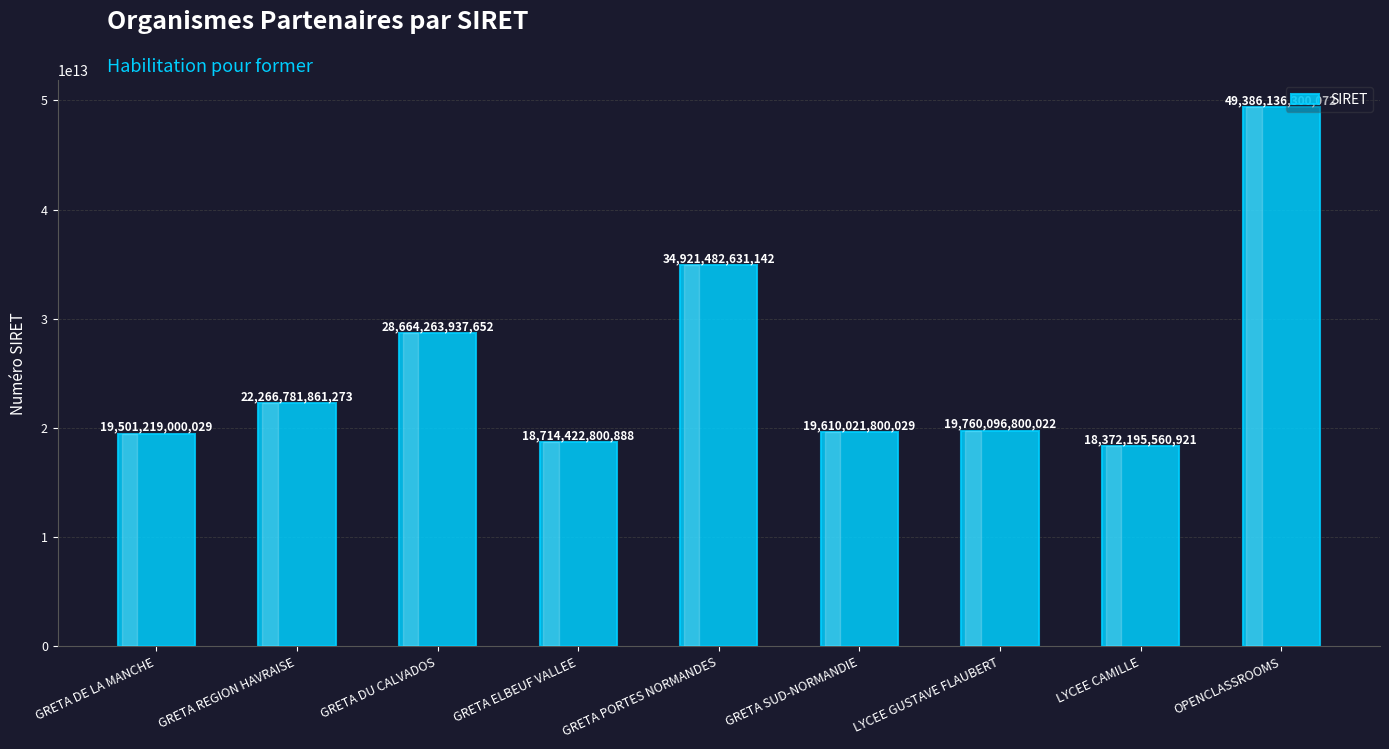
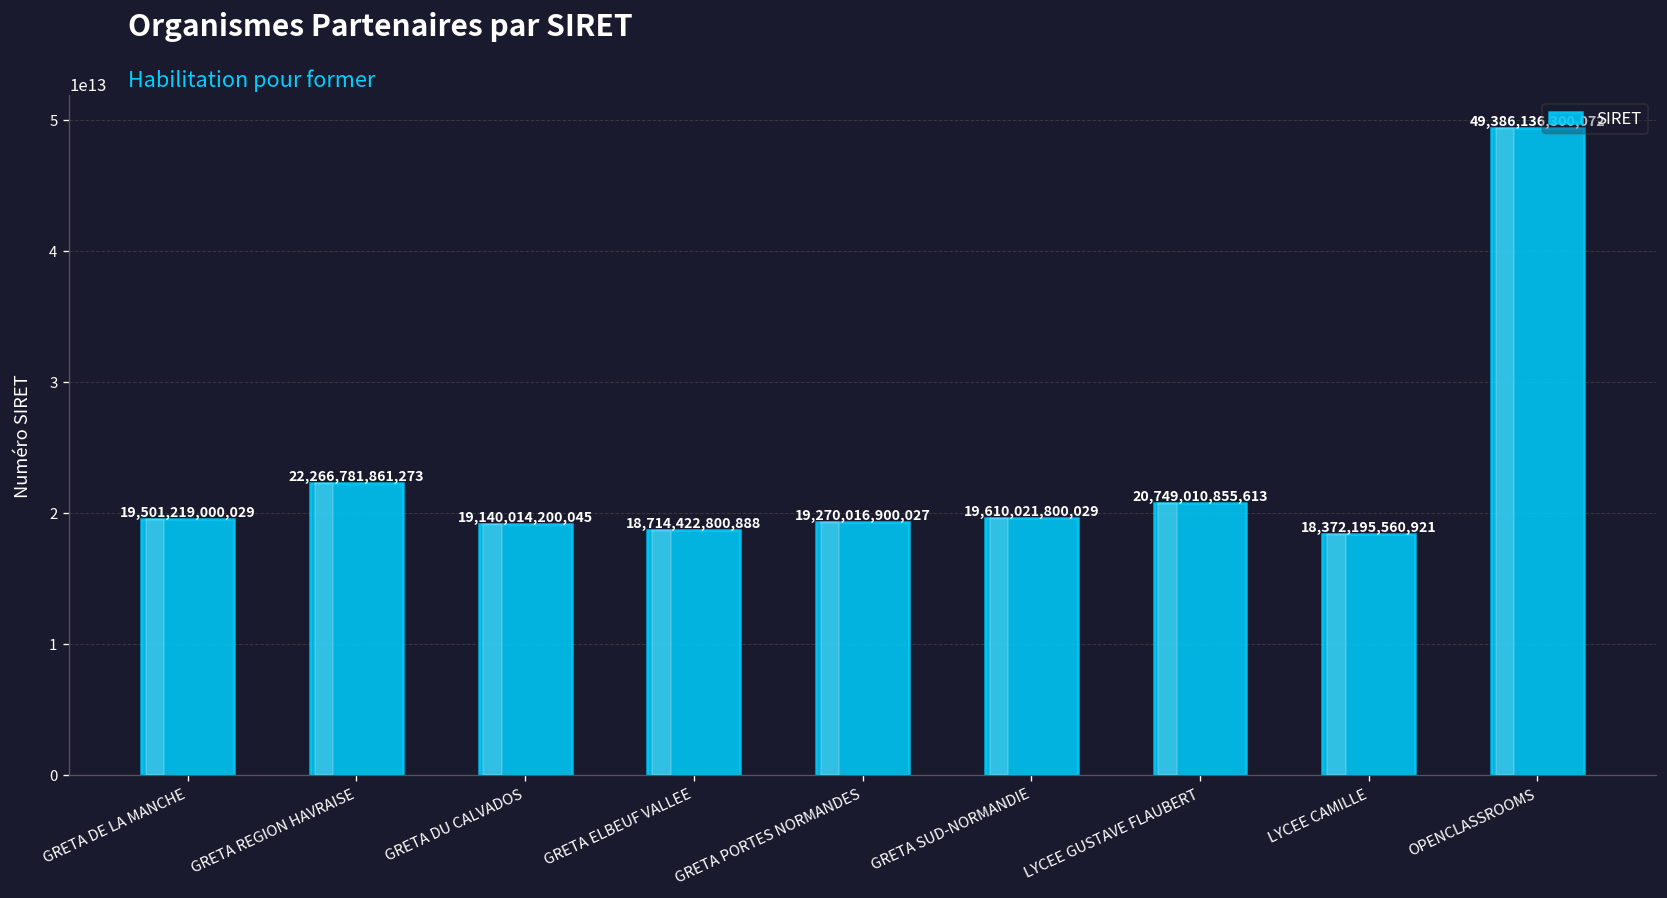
  {
    "GRETA DE LA MANCHE": "19,501,219,000,029",
    "GRETA REGION HAVRAISE": "22,266,781,861,273",
-   "GRETA DU CALVADOS": "28,664,263,937,652",
+   "GRETA DU CALVADOS": "19,140,014,200,045",
    "GRETA ELBEUF VALLEE": "18,714,422,800,888",
-   "GRETA PORTES NORMANDES": "34,921,482,631,142",
+   "GRETA PORTES NORMANDES": "19,270,016,900,027",
    "GRETA SUD-NORMANDIE": "19,610,021,800,029",
-   "LYCEE GUSTAVE FLAUBERT": "19,760,096,800,022",
+   "LYCEE GUSTAVE FLAUBERT": "20,749,010,855,613",
    "LYCEE CAMILLE": "18,372,195,560,921"
  }
